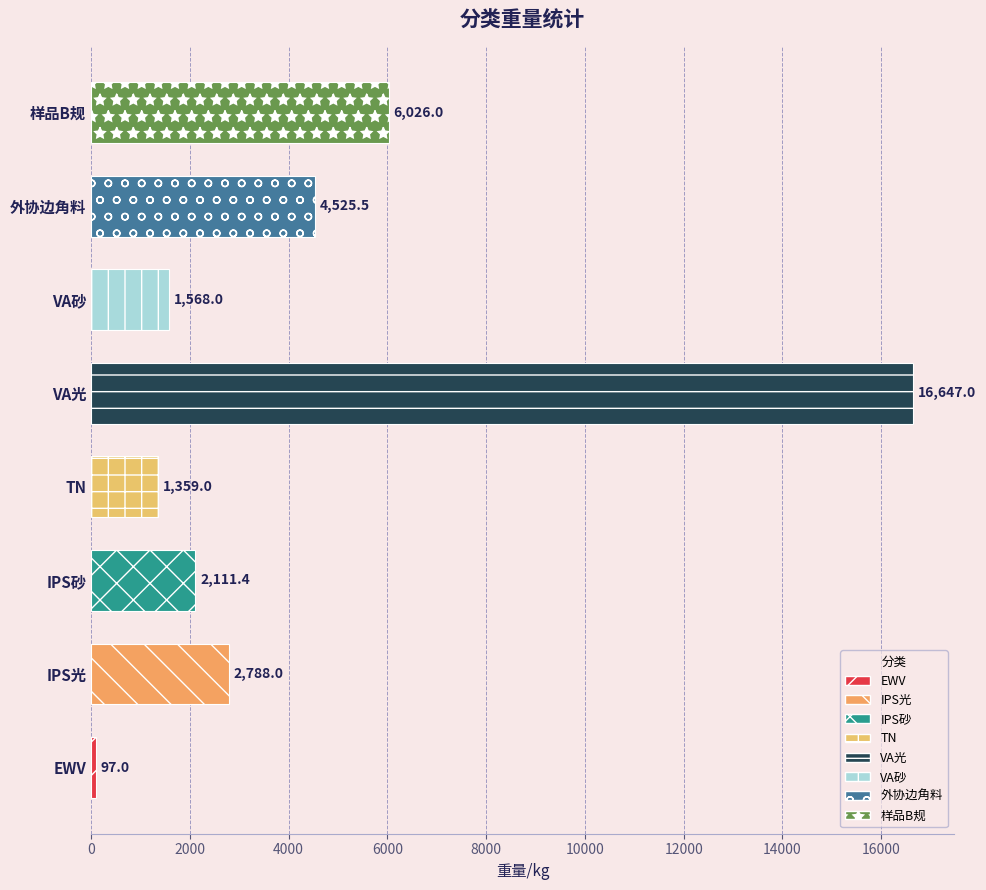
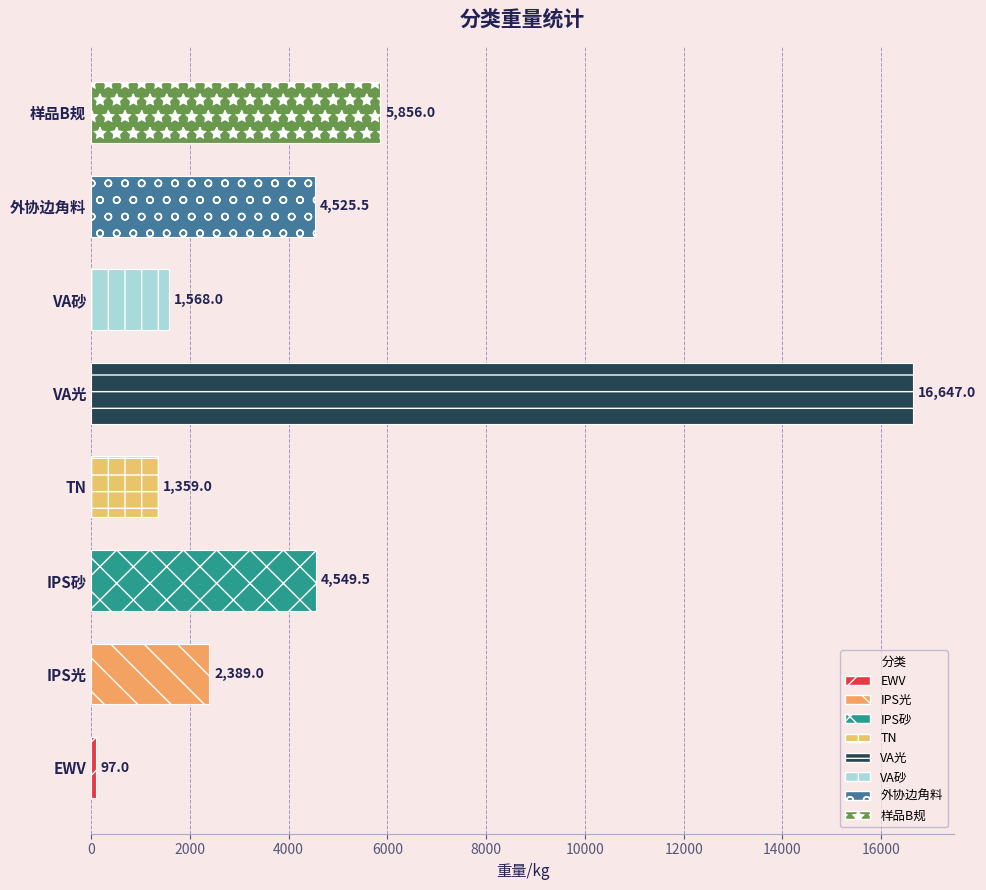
  {
-   "样品B规": "6,026.0",
+   "样品B规": "5,856.0",
    "外协边角料": "4,525.5",
    "VA砂": "1,568.0",
    "VA光": "16,647.0",
    "TN": "1,359.0",
-   "IPS砂": "2,111.4",
-   "IPS光": "2,788.0",
+   "IPS砂": "4,549.5",
+   "IPS光": "2,389.0",
    "EWV": "97.0"
  }
